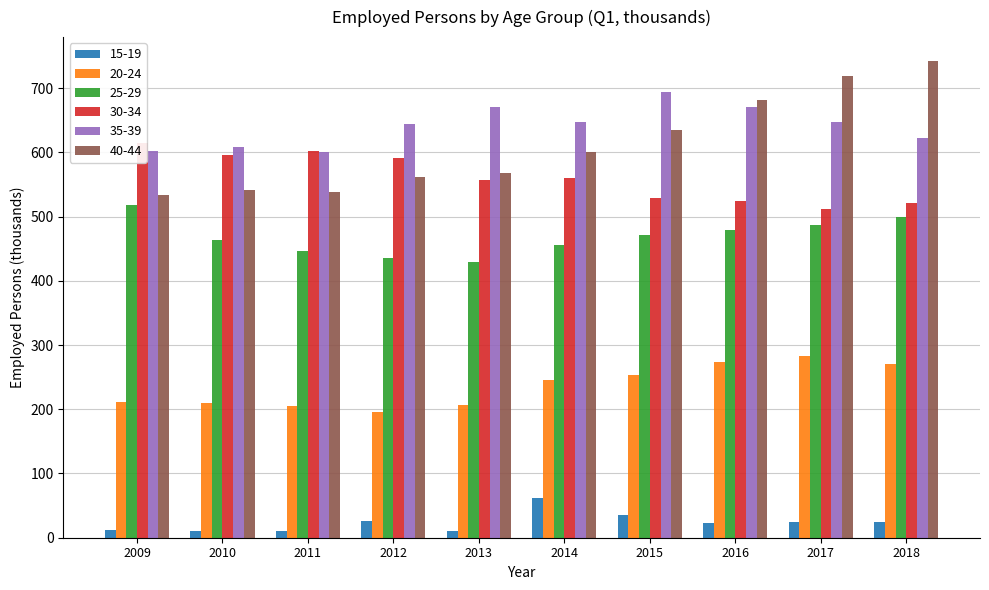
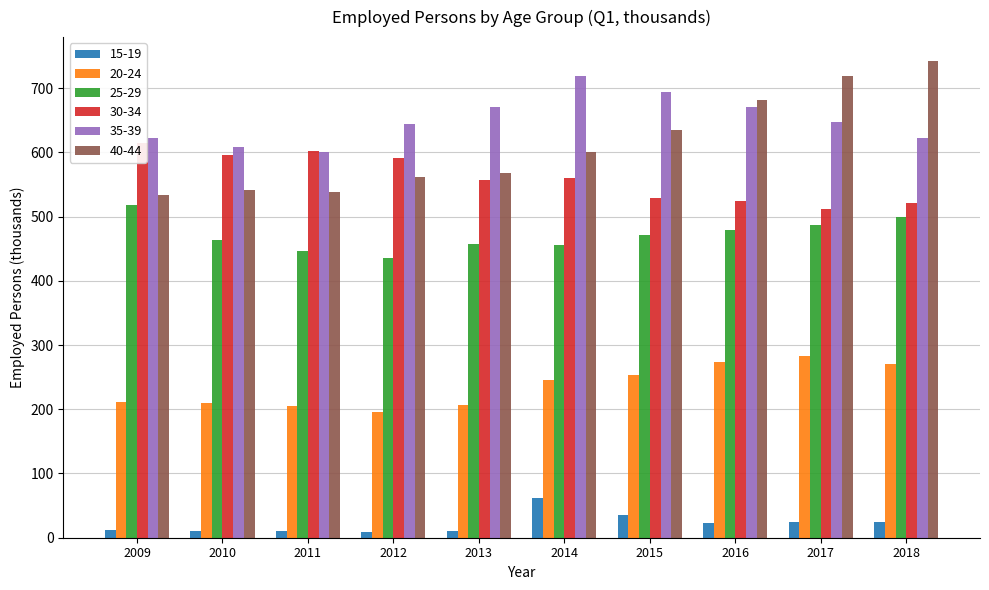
  {
    "15-19": {
      "2009": 10,
      "2010": 10,
      "2011": 10,
-     "2012": 30,
+     "2012": 10,
      "2013": 10,
      "2014": 60,
      "2015": 30,
      "2016": 20,
      "2017": 20,
      "2018": 20
    },
    "20-24": {
      "2009": 210,
      "2010": 210,
      "2011": 200,
      "2012": 200,
      "2013": 210,
      "2014": 250,
      "2015": 250,
      "2016": 270,
      "2017": 280,
      "2018": 270
    },
    "25-29": {
      "2009": 520,
      "2010": 460,
      "2011": 450,
      "2012": 440,
-     "2013": 430,
+     "2013": 460,
      "2014": 460,
      "2015": 470,
      "2016": 480,
      "2017": 490,
      "2018": 500
    },
    "30-34": {
      "2010": 600,
      "2011": 600,
      "2012": 590,
      "2013": 560,
      "2014": 560,
      "2015": 530,
      "2016": 520,
      "2017": 510,
      "2018": 520
    },
    "35-39": {
-     "2009": 600,
+     "2009": 620,
      "2010": 610,
      "2011": 600,
      "2012": 640,
      "2013": 670,
-     "2014": 650,
+     "2014": 720,
      "2015": 690,
      "2016": 670,
      "2017": 650,
      "2018": 620
    },
    "40-44": {
      "2009": 530,
      "2010": 540,
      "2011": 540,
      "2012": 560,
      "2013": 570,
      "2014": 600,
      "2015": 640,
      "2016": 680,
      "2017": 720,
      "2018": 740
    }
  }
